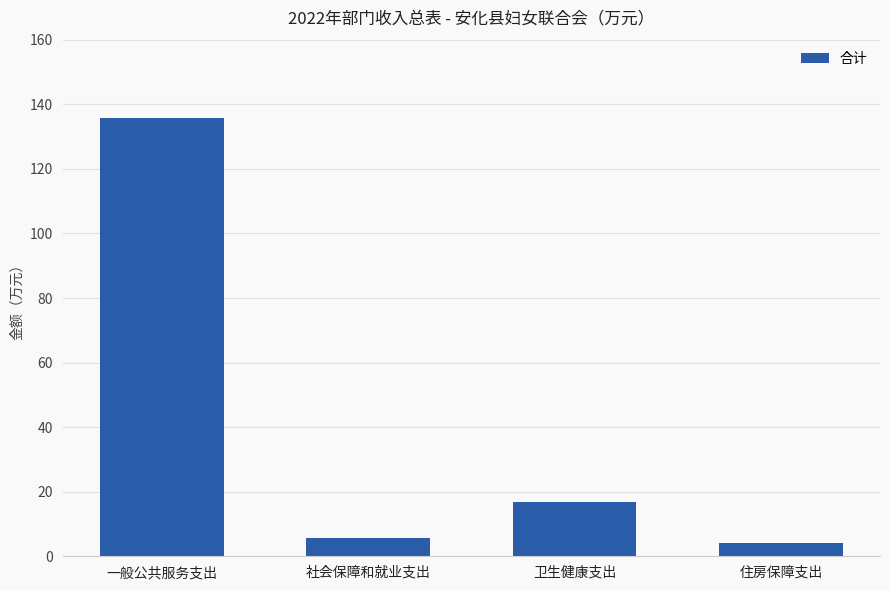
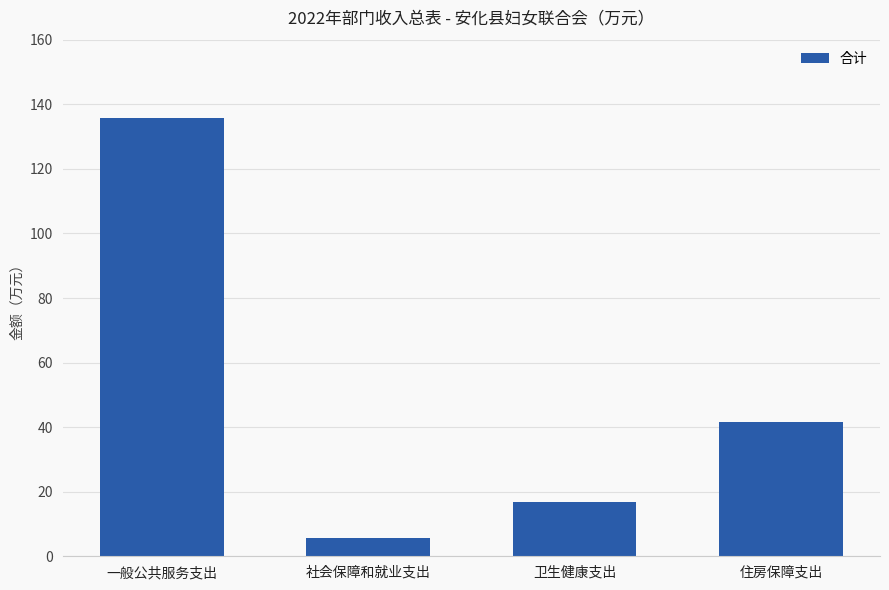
  {
    "一般公共服务支出": 136,
    "社会保障和就业支出": 6,
    "卫生健康支出": 17,
-   "住房保障支出": 4
+   "住房保障支出": 42
  }
